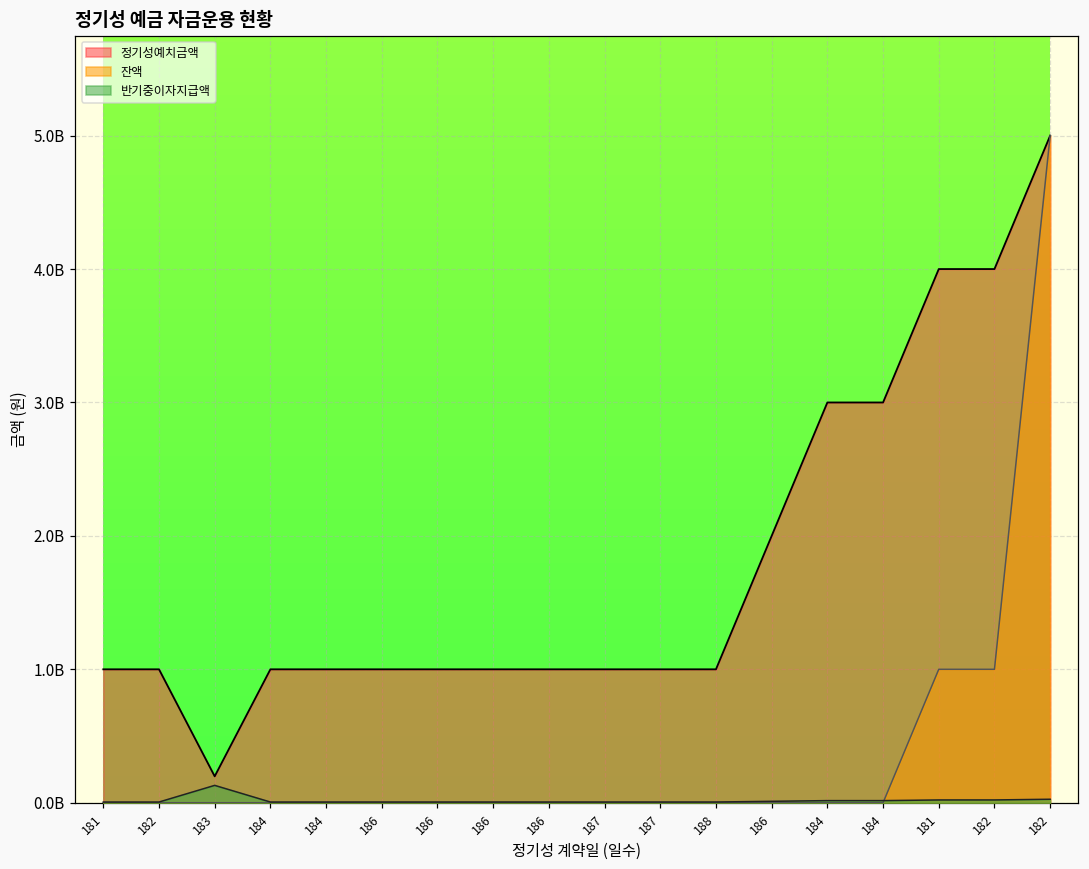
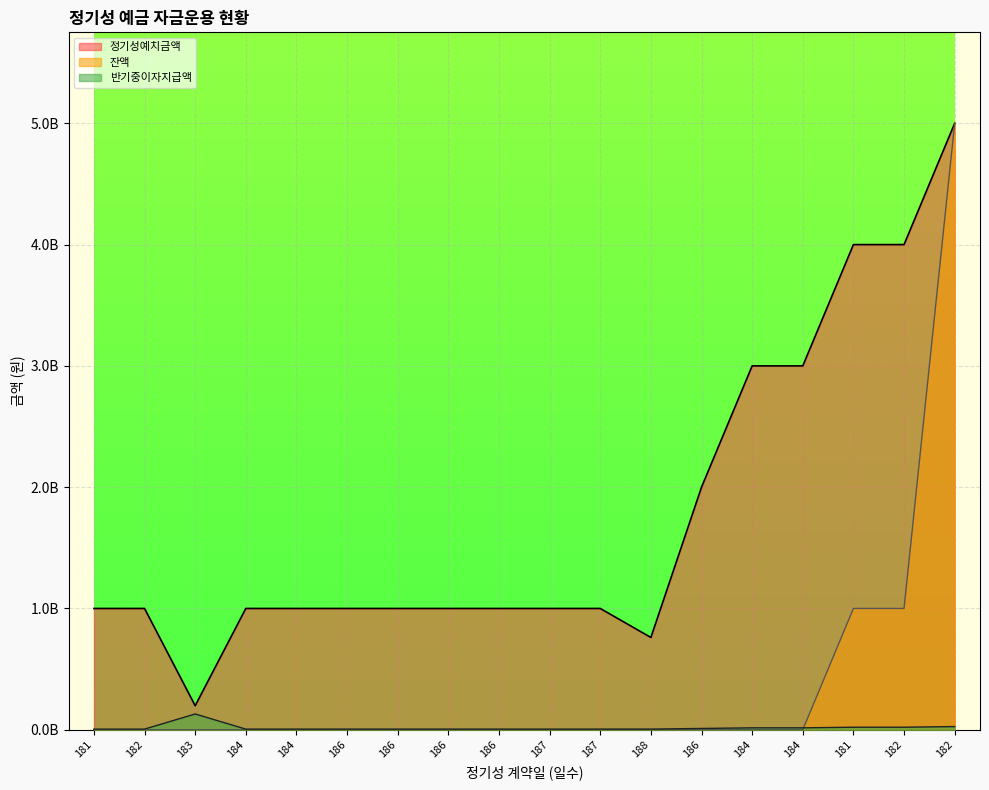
  {
    "정기성예치금액": {
      "183": 200000000,
-     "188": 1000000000
+     "188": 760000000
    },
    "잔액": {
      "183": 0
    },
    "반기중이자지급액": {
      "183": 130000000
    }
  }
